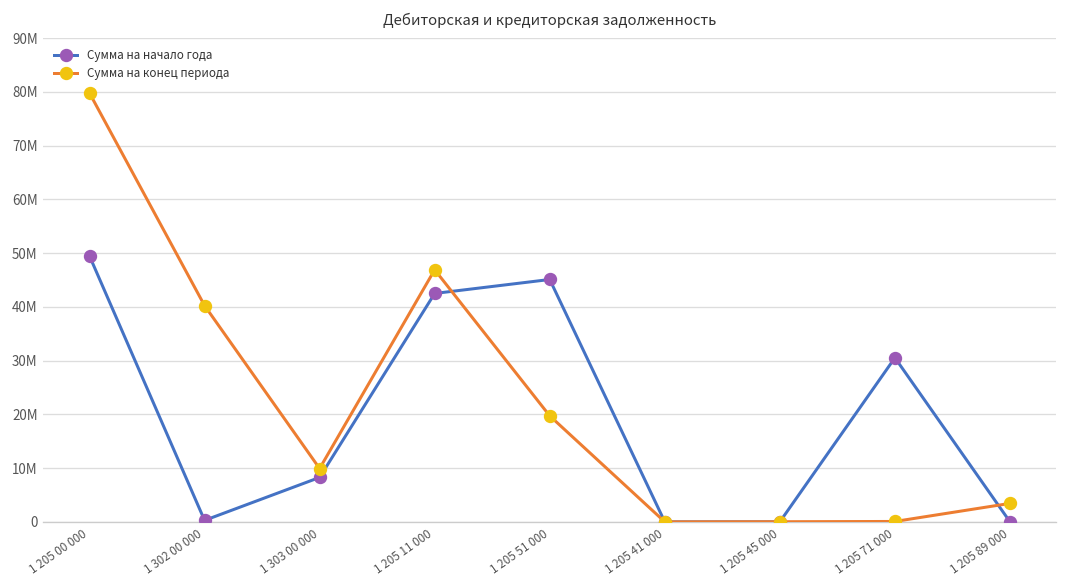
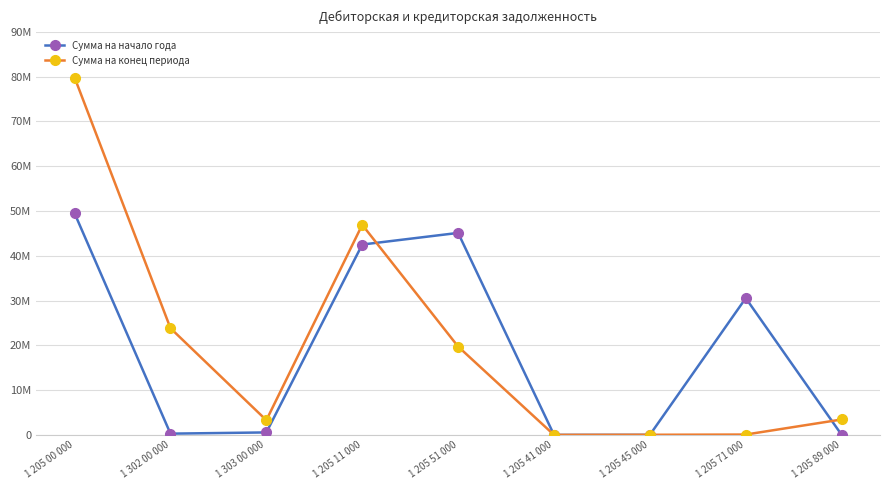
  {
    "Сумма на начало года": {
      "1 205 00 000": 49000000,
      "1 302 00 000": 0,
-     "1 303 00 000": 8000000,
+     "1 303 00 000": 1000000,
      "1 205 11 000": 43000000,
      "1 205 51 000": 45000000,
      "1 205 71 000": 31000000,
      "1 205 89 000": 0
    },
    "Сумма на конец периода": {
      "1 205 00 000": 80000000,
-     "1 302 00 000": 40000000,
-     "1 303 00 000": 10000000,
+     "1 302 00 000": 24000000,
+     "1 303 00 000": 3000000,
      "1 205 11 000": 47000000,
      "1 205 51 000": 20000000,
      "1 205 71 000": 0,
      "1 205 89 000": 3000000
    }
  }
